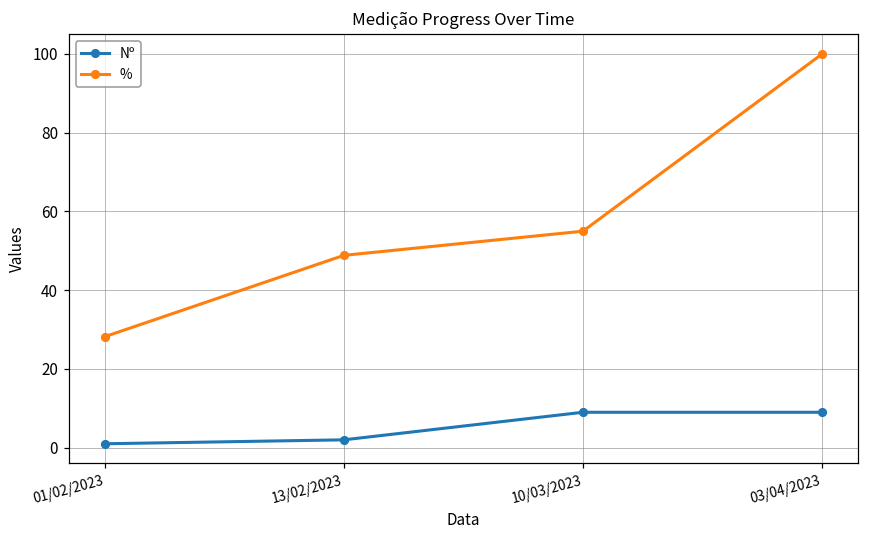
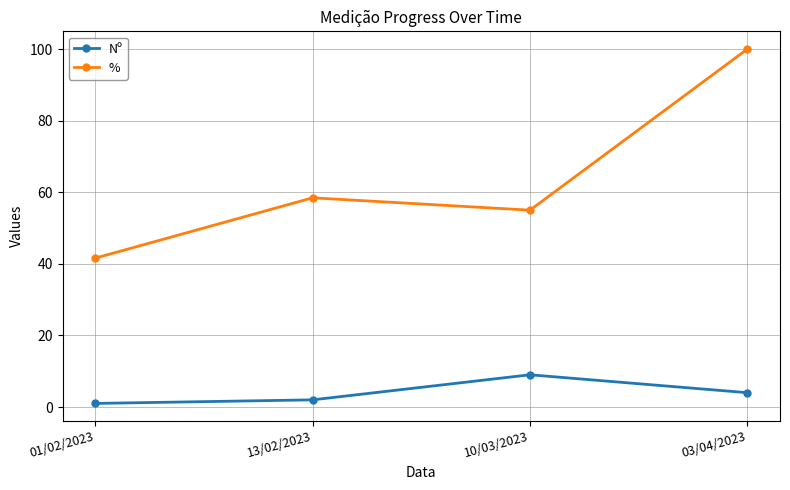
  {
    "Nº": {
      "01/02/2023": 1,
      "13/02/2023": 2,
      "10/03/2023": 9,
-     "03/04/2023": 9
+     "03/04/2023": 4
    },
    "%": {
-     "01/02/2023": 28,
-     "13/02/2023": 49,
+     "01/02/2023": 42,
+     "13/02/2023": 58,
      "10/03/2023": 55,
      "03/04/2023": 100
    }
  }
